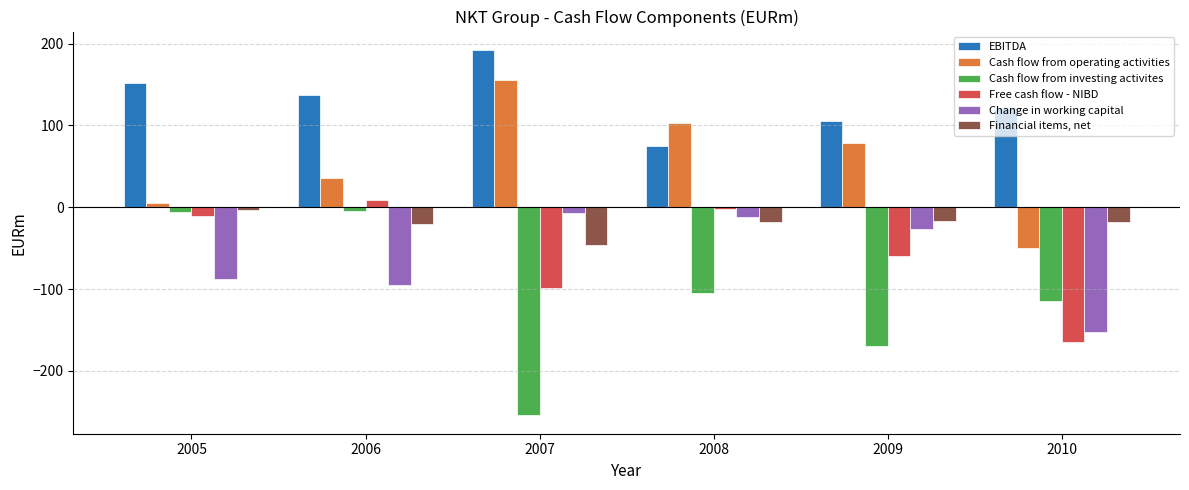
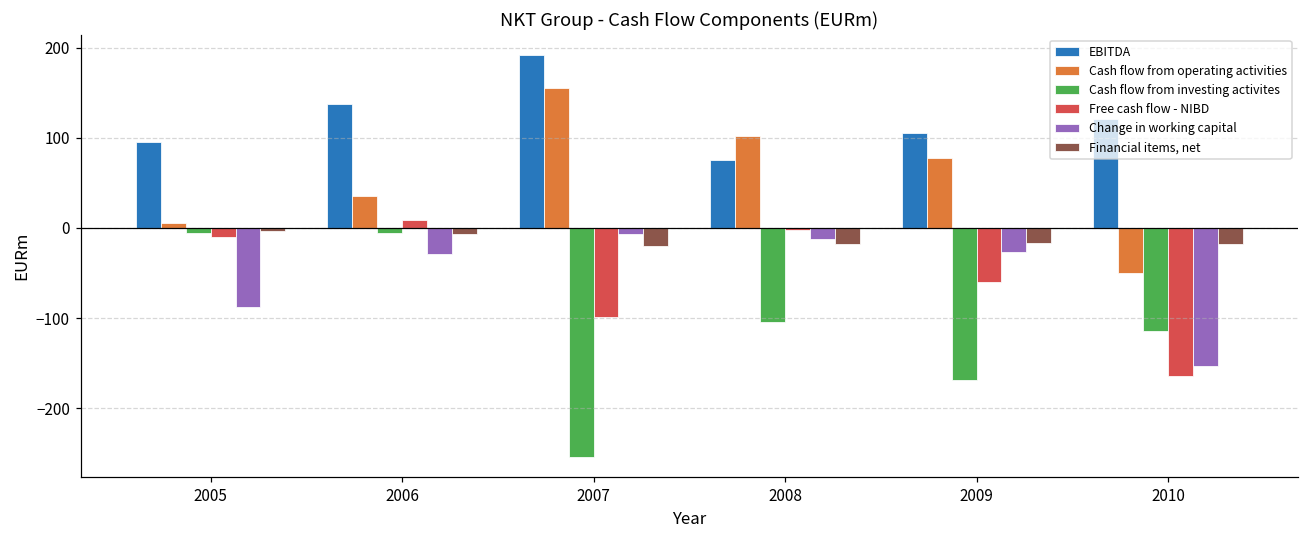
  {
    "EBITDA": {
-     "2005": 150,
+     "2005": 100,
      "2006": 140,
      "2007": 190,
      "2008": 80,
      "2009": 110
    },
    "Cash flow from investing activites": {
      "2005": -10,
      "2006": -10,
      "2007": -250,
      "2008": -100,
      "2009": -170,
      "2010": -110
    },
    "Change in working capital": {
      "2005": -90,
-     "2006": -100,
+     "2006": -30,
      "2007": -10,
      "2008": -10,
      "2009": -30,
      "2010": -150
    },
    "Financial items, net": {
-     "2006": -20,
-     "2007": -50,
+     "2006": -10,
+     "2007": -20,
      "2008": -20,
      "2009": -20,
      "2010": -20
    }
  }
